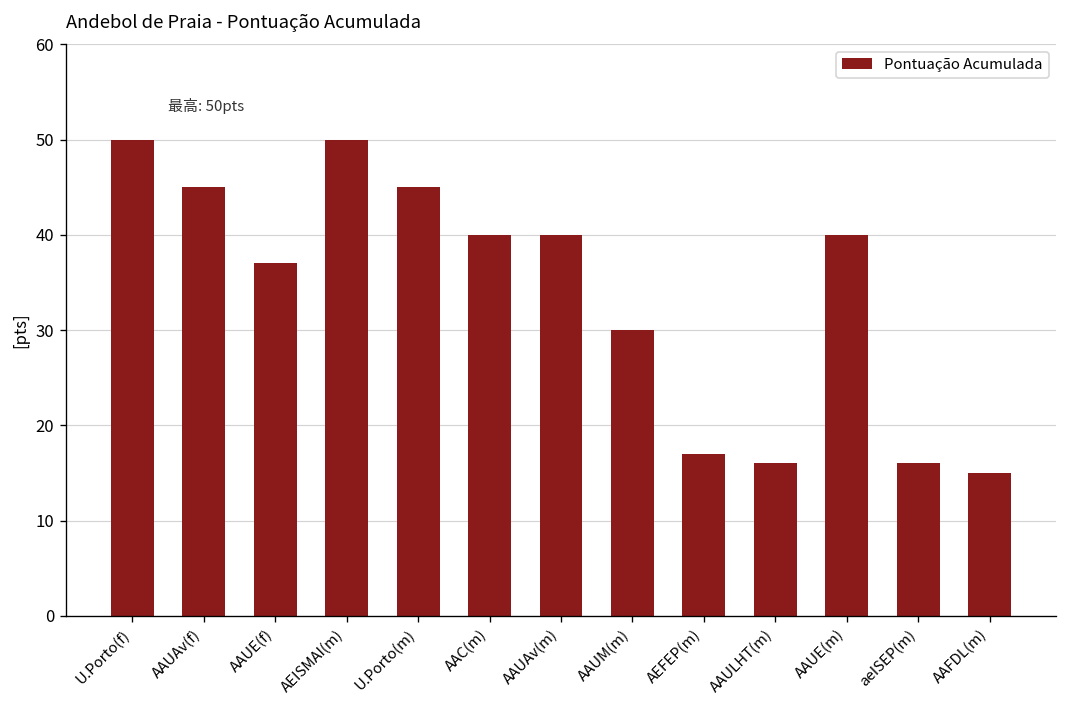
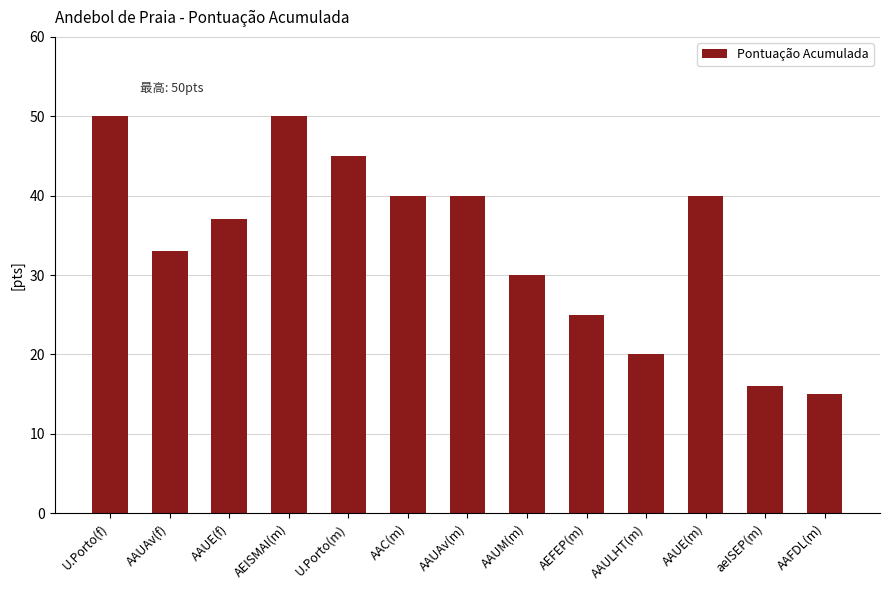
  {
    "U.Porto(f)": 50,
-   "AAUAv(f)": 45,
+   "AAUAv(f)": 33,
    "AAUE(f)": 37,
    "AEISMAI(m)": 50,
    "U.Porto(m)": 45,
    "AAC(m)": 40,
    "AAUAv(m)": 40,
    "AAUM(m)": 30,
-   "AEFEP(m)": 17,
-   "AAULHT(m)": 16,
+   "AEFEP(m)": 25,
+   "AAULHT(m)": 20,
    "AAUE(m)": 40,
    "aeISEP(m)": 16,
    "AAFDL(m)": 15
  }
